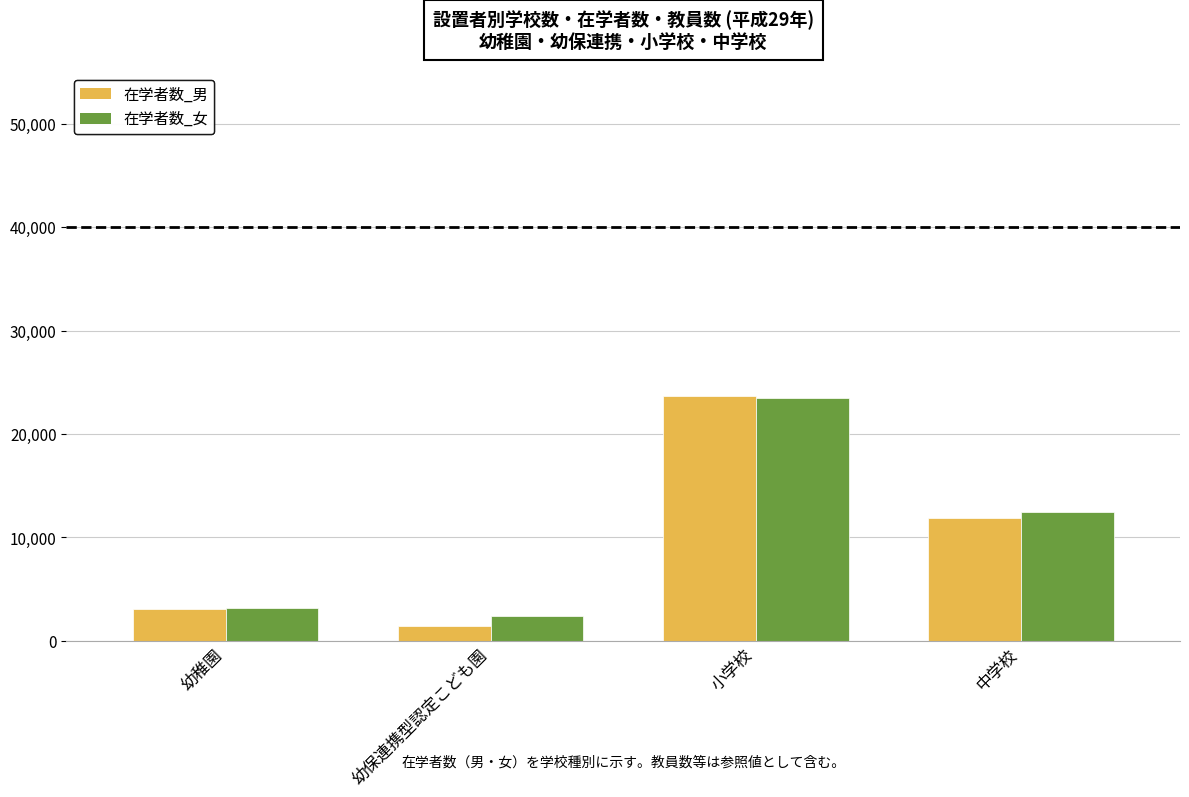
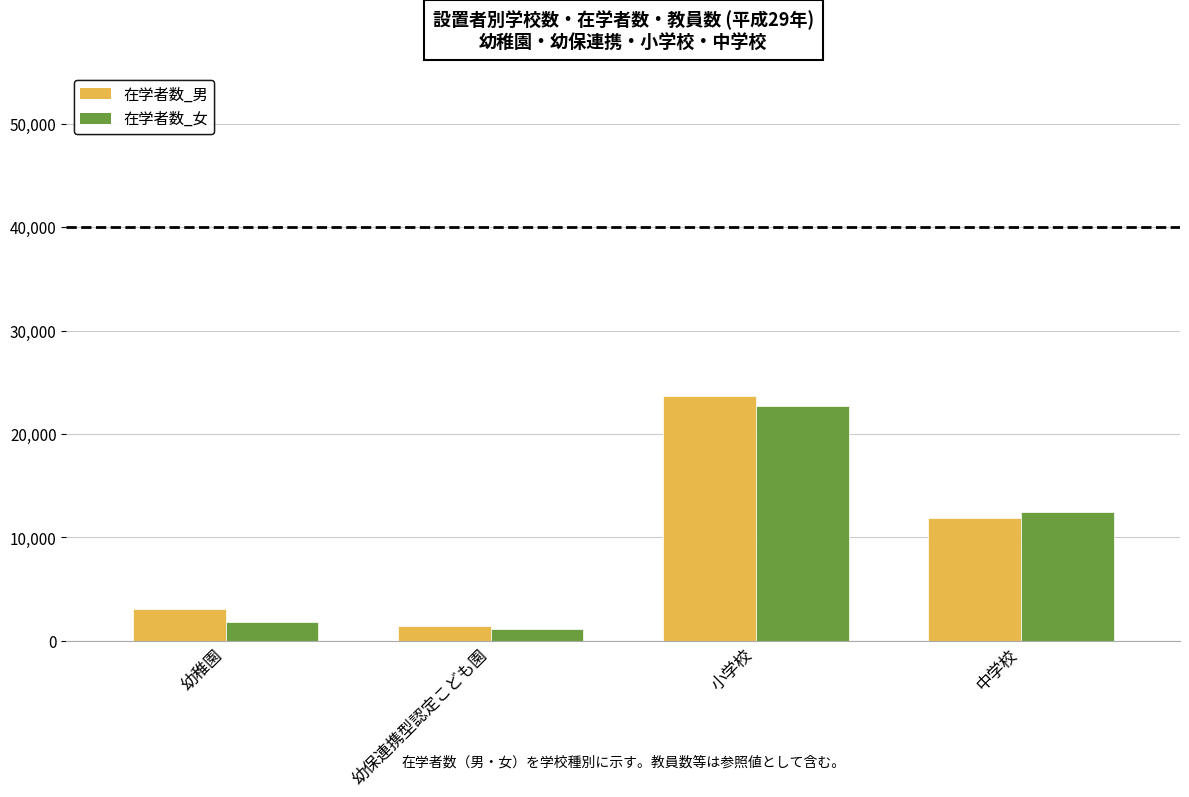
  {
    "在学者数_男": {
      "幼稚園": "3,100",
      "幼保連携型認定こども園": "1,400",
      "小学校": "23,700",
      "中学校": "11,900"
    },
    "在学者数_女": {
-     "幼稚園": "3,100",
-     "幼保連携型認定こども園": "2,400",
-     "小学校": "23,500",
+     "幼稚園": "1,800",
+     "幼保連携型認定こども園": "1,100",
+     "小学校": "22,700",
      "中学校": "12,400"
    }
  }
